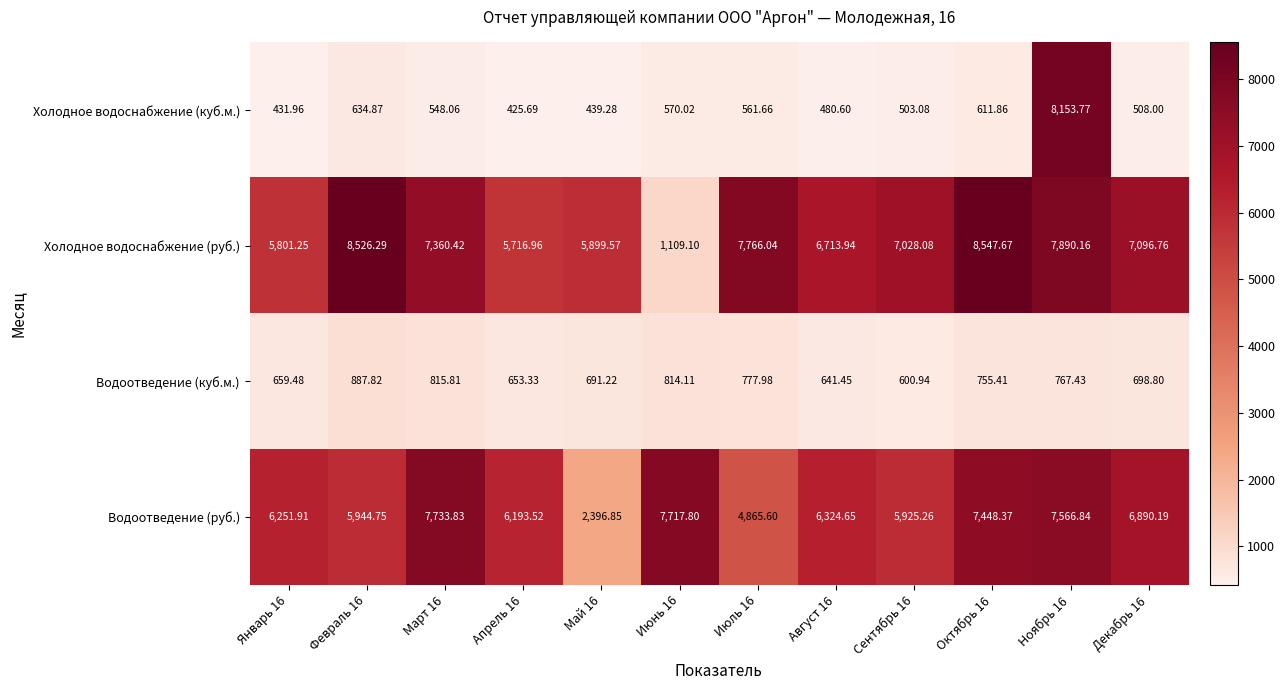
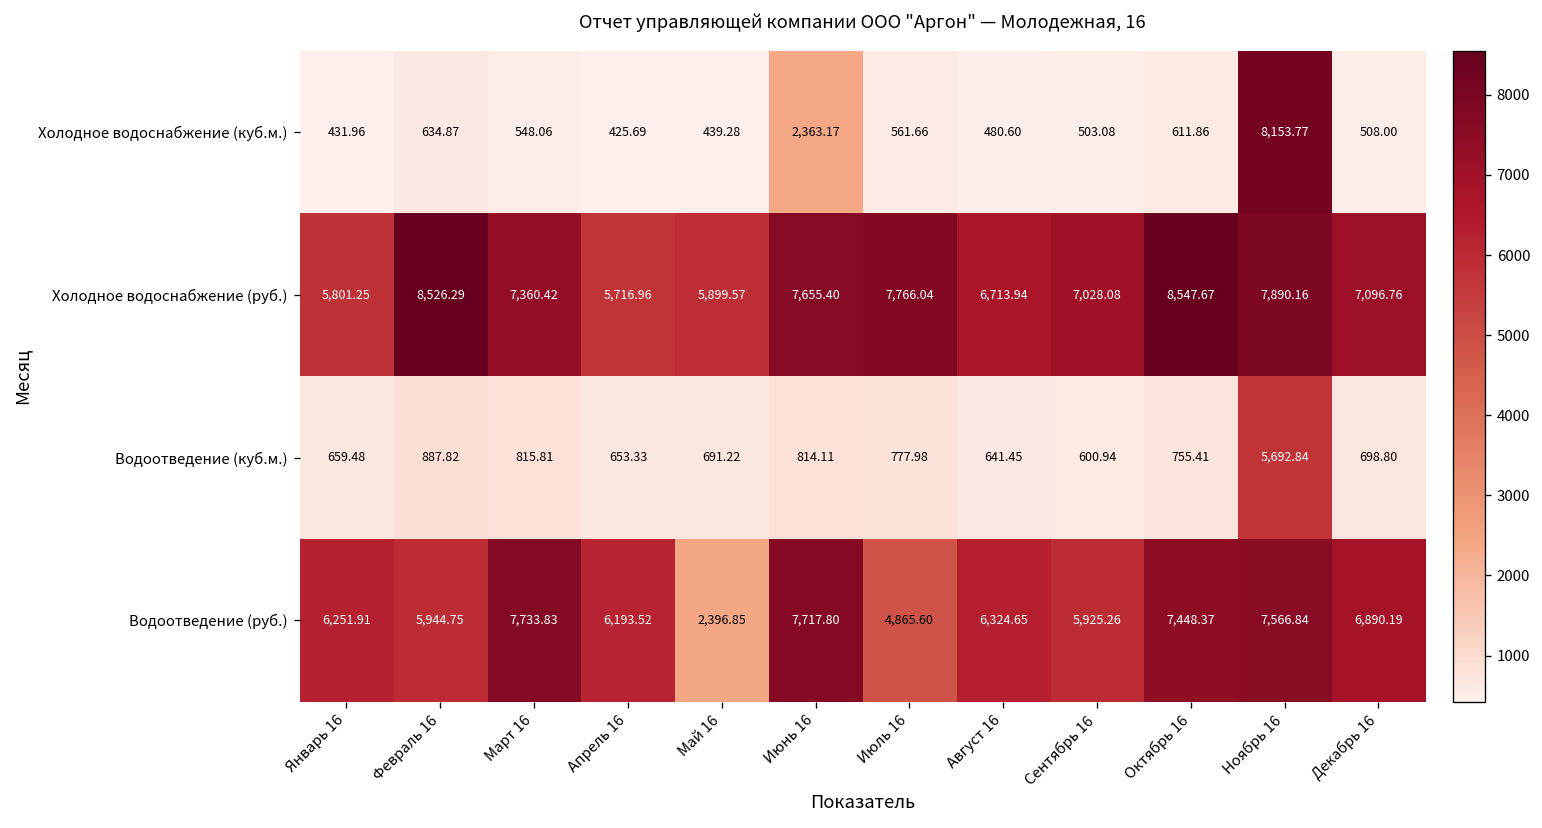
  {
    "Холодное водоснабжение (куб.м.)": {
      "Январь 16": "431.96",
      "Февраль 16": "634.87",
      "Март 16": "548.06",
      "Апрель 16": "425.69",
      "Май 16": "439.28",
-     "Июнь 16": "570.02",
+     "Июнь 16": "2,363.17",
      "Июль 16": "561.66",
      "Август 16": "480.60",
      "Сентябрь 16": "503.08",
      "Октябрь 16": "611.86",
      "Ноябрь 16": "8,153.77",
      "Декабрь 16": "508.00"
    },
    "Холодное водоснабжение (руб.)": {
      "Январь 16": "5,801.25",
      "Февраль 16": "8,526.29",
      "Март 16": "7,360.42",
      "Апрель 16": "5,716.96",
      "Май 16": "5,899.57",
-     "Июнь 16": "1,109.10",
+     "Июнь 16": "7,655.40",
      "Июль 16": "7,766.04",
      "Август 16": "6,713.94",
      "Сентябрь 16": "7,028.08",
      "Октябрь 16": "8,547.67",
      "Ноябрь 16": "7,890.16",
      "Декабрь 16": "7,096.76"
    },
    "Водоотведение (куб.м.)": {
      "Январь 16": "659.48",
      "Февраль 16": "887.82",
      "Март 16": "815.81",
      "Апрель 16": "653.33",
      "Май 16": "691.22",
      "Июнь 16": "814.11",
      "Июль 16": "777.98",
      "Август 16": "641.45",
      "Сентябрь 16": "600.94",
      "Октябрь 16": "755.41",
-     "Ноябрь 16": "767.43",
+     "Ноябрь 16": "5,692.84",
      "Декабрь 16": "698.80"
    },
    "Водоотведение (руб.)": {
      "Январь 16": "6,251.91",
      "Февраль 16": "5,944.75",
      "Март 16": "7,733.83",
      "Апрель 16": "6,193.52",
      "Май 16": "2,396.85",
      "Июнь 16": "7,717.80",
      "Июль 16": "4,865.60",
      "Август 16": "6,324.65",
      "Сентябрь 16": "5,925.26",
      "Октябрь 16": "7,448.37",
      "Ноябрь 16": "7,566.84",
      "Декабрь 16": "6,890.19"
    }
  }
